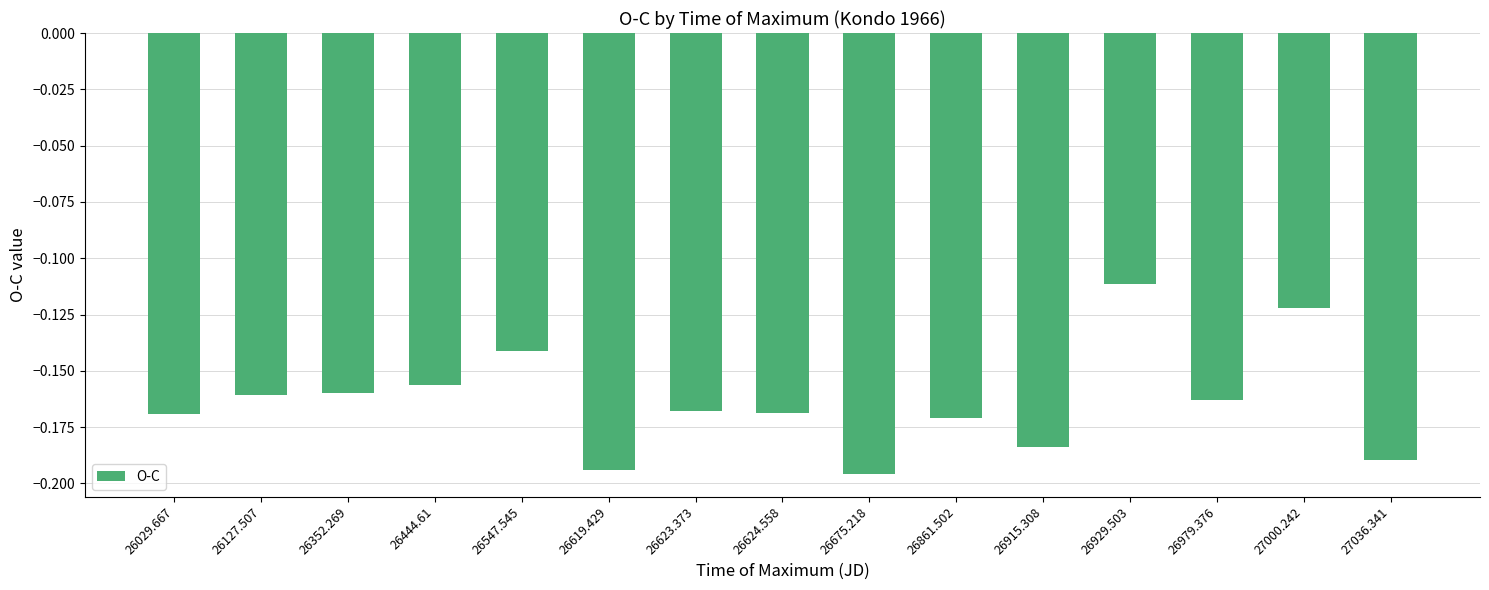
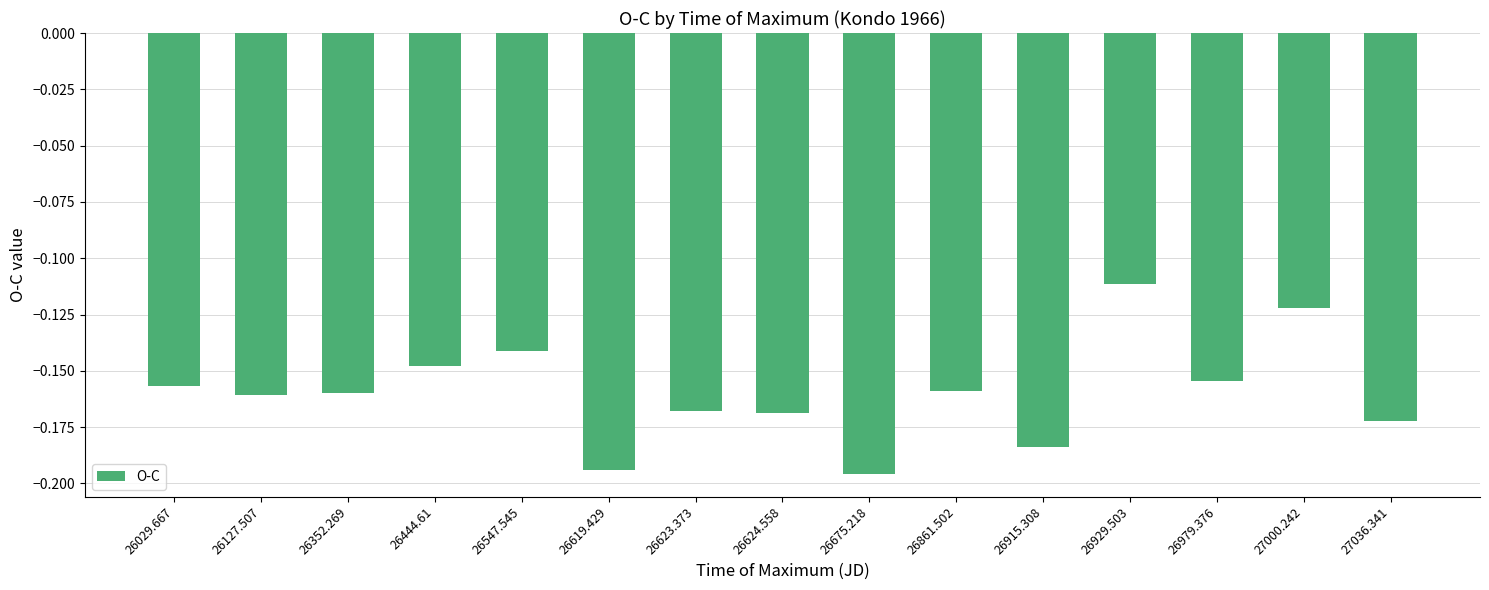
  {
-   "26029.667": -0.169,
+   "26029.667": -0.157,
    "26127.507": -0.161,
    "26352.269": -0.160,
-   "26444.61": -0.156,
+   "26444.61": -0.148,
    "26547.545": -0.141,
    "26619.429": -0.194,
    "26623.373": -0.168,
    "26624.558": -0.169,
    "26675.218": -0.196,
-   "26861.502": -0.171,
+   "26861.502": -0.159,
    "26915.308": -0.184,
    "26929.503": -0.112,
-   "26979.376": -0.163,
+   "26979.376": -0.155,
    "27000.242": -0.122,
-   "27036.341": -0.190
+   "27036.341": -0.172
  }
